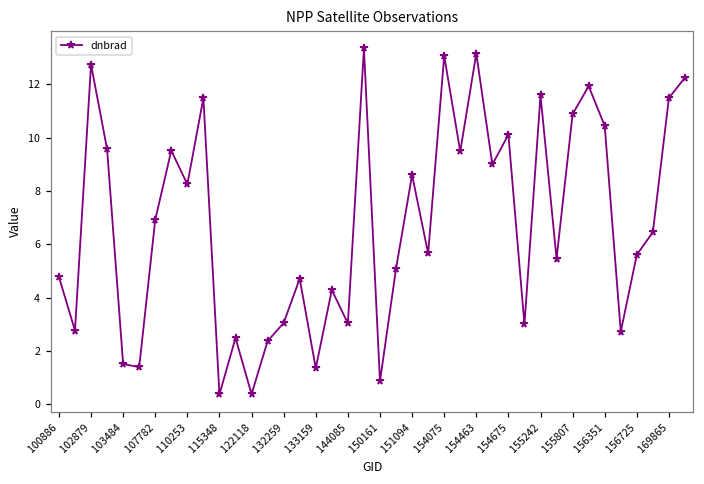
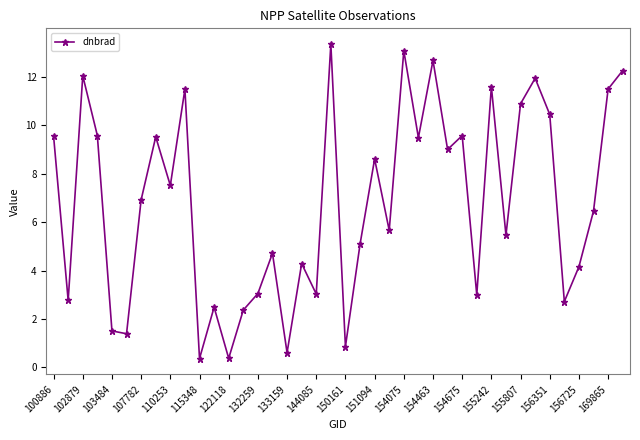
  {
-   "100886": 4.8,
-   "102879": 12.7,
+   "100886": 9.6,
+   "102879": 12.0,
    "103484": 1.5,
    "107782": 6.9,
-   "110253": 8.2,
+   "110253": 7.5,
    "115348": 0.4,
    "122118": 0.4,
    "132259": 3.0,
-   "133159": 1.3,
+   "133159": 0.6,
    "144085": 3.0,
    "150161": 0.9,
    "151094": 8.6,
    "154075": 13.1,
-   "154463": 13.2,
-   "154675": 10.1,
+   "154463": 12.7,
+   "154675": 9.6,
    "155242": 11.6,
    "155807": 10.9,
    "156351": 10.4,
-   "156725": 5.6,
+   "156725": 4.2,
    "169865": 11.5
  }
